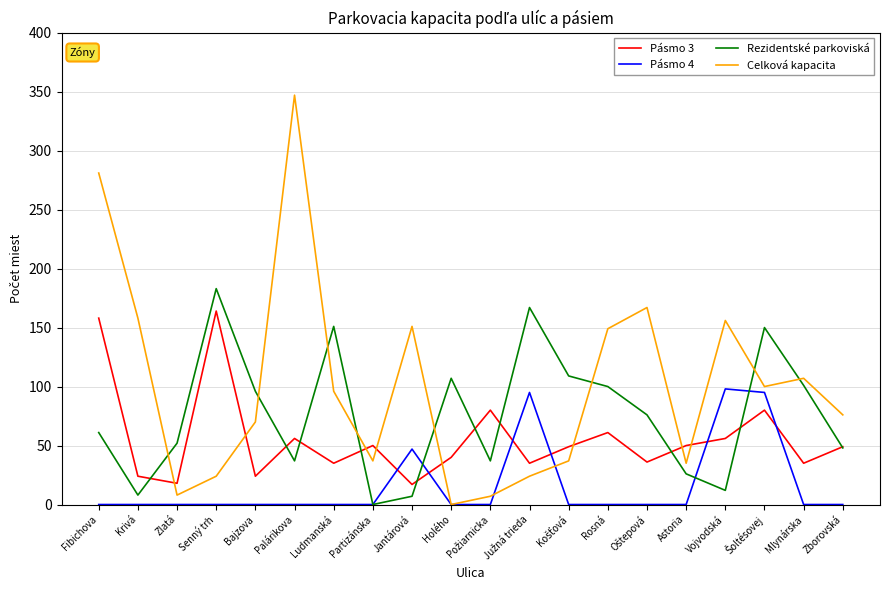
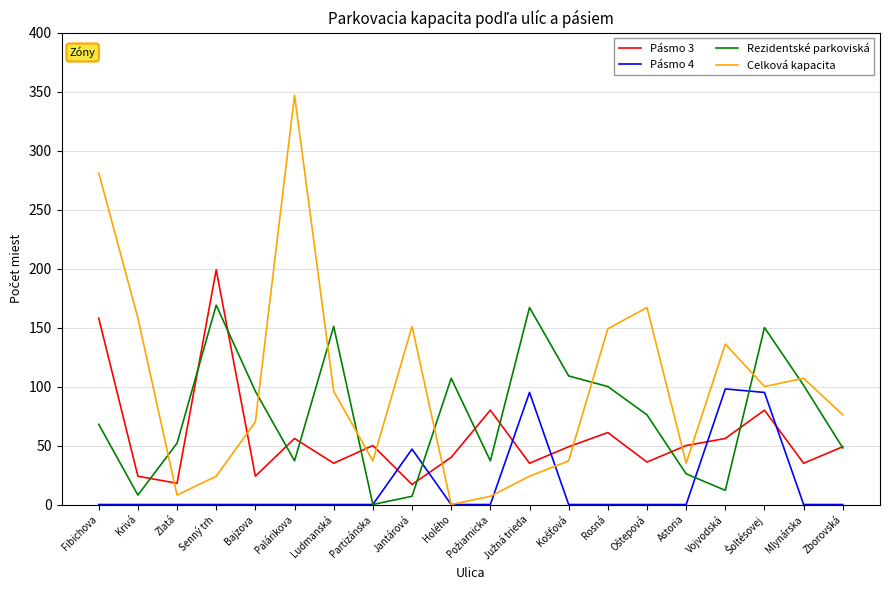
  {
    "Pásmo 3": {
      "Fibichova": 158,
      "Krivá": 24,
      "Zlatá": 18,
-     "Senný trh": 164,
+     "Senný trh": 199,
      "Bajzova": 24,
      "Palárikova": 56,
      "Ludmanská": 35,
      "Partizánska": 50,
      "Jantárová": 17,
      "Holého": 40,
      "Požiarnicka": 80,
      "Južná trieda": 35,
      "Košťová": 49,
      "Rosná": 61,
      "Oštepová": 36,
      "Astoria": 50,
      "Vojvodská": 56,
      "Šoltésovej": 80,
      "Mlynárska": 35
    },
    "Pásmo 4": {
      "Fibichova": 0,
      "Krivá": 0,
      "Zlatá": 0,
      "Senný trh": 0,
      "Bajzova": 0,
      "Palárikova": 0,
      "Ludmanská": 0,
      "Jantárová": 47,
      "Požiarnicka": 0,
      "Južná trieda": 95,
      "Košťová": 0,
      "Rosná": 0,
      "Oštepová": 0,
      "Astoria": 0,
      "Vojvodská": 98,
      "Šoltésovej": 95,
      "Mlynárska": 0,
      "Zborovská": 0
    },
    "Rezidentské parkoviská": {
-     "Fibichova": 61,
+     "Fibichova": 68,
      "Krivá": 8,
      "Zlatá": 52,
-     "Senný trh": 183,
+     "Senný trh": 169,
      "Bajzova": 96,
      "Palárikova": 37,
      "Ludmanská": 151,
      "Jantárová": 7,
      "Holého": 107,
      "Požiarnicka": 37,
      "Južná trieda": 167,
      "Košťová": 109,
      "Rosná": 100,
      "Oštepová": 76,
      "Astoria": 26,
      "Vojvodská": 12,
      "Šoltésovej": 150,
      "Mlynárska": 101
    },
    "Celková kapacita": {
      "Fibichova": 281,
      "Krivá": 158,
      "Zlatá": 8,
      "Senný trh": 24,
      "Bajzova": 70,
      "Palárikova": 347,
      "Ludmanská": 96,
      "Partizánska": 37,
      "Jantárová": 151,
      "Požiarnicka": 7,
      "Južná trieda": 24,
      "Košťová": 37,
      "Rosná": 149,
      "Oštepová": 167,
      "Astoria": 35,
-     "Vojvodská": 156,
+     "Vojvodská": 136,
      "Šoltésovej": 100,
      "Mlynárska": 107,
      "Zborovská": 76
    }
  }
